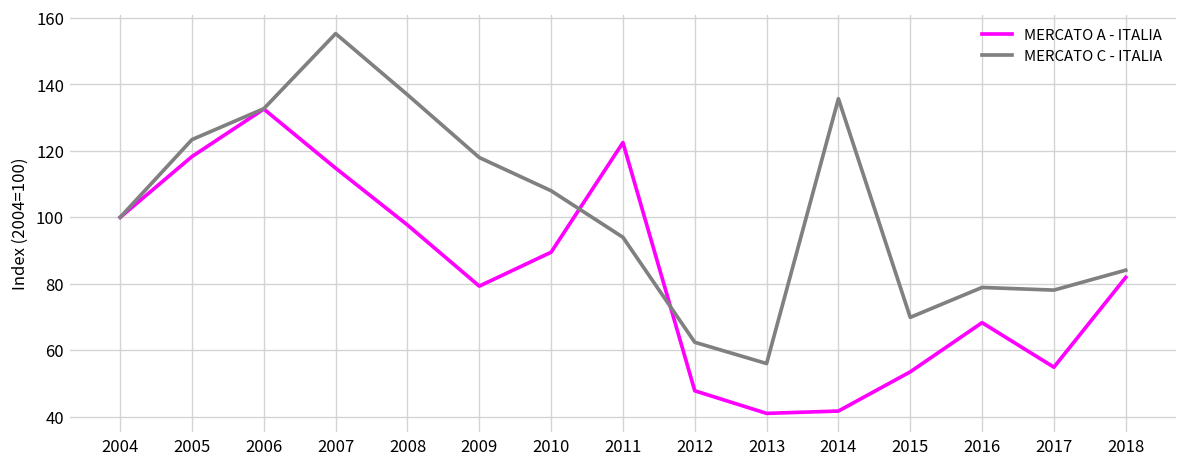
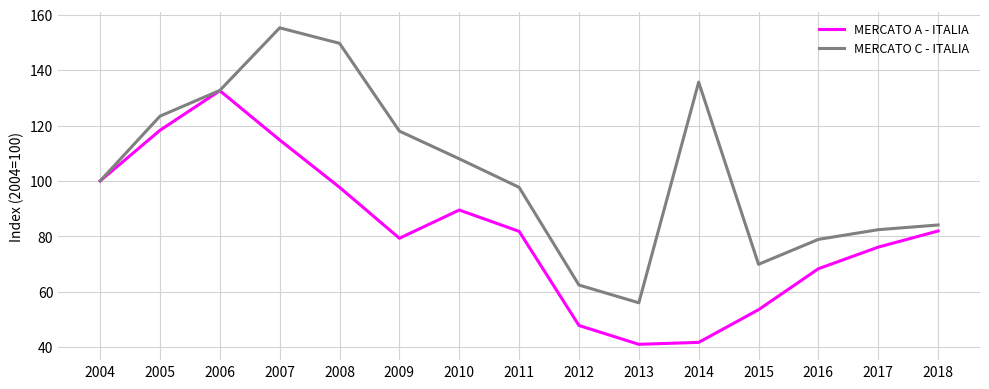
  {
    "MERCATO A - ITALIA": {
      "2005": 118,
      "2007": 115,
      "2008": 98,
      "2009": 79,
      "2010": 90,
-     "2011": 123,
+     "2011": 82,
      "2012": 48,
      "2013": 41,
      "2014": 42,
      "2015": 54,
      "2016": 68,
-     "2017": 55,
+     "2017": 76,
      "2018": 82
    },
    "MERCATO C - ITALIA": {
      "2005": 123,
      "2007": 155,
-     "2008": 137,
+     "2008": 150,
      "2009": 118,
      "2010": 108,
-     "2011": 94,
+     "2011": 98,
      "2012": 62,
      "2013": 56,
      "2014": 136,
      "2015": 70,
      "2016": 79,
-     "2017": 78,
+     "2017": 82,
      "2018": 84
    }
  }
